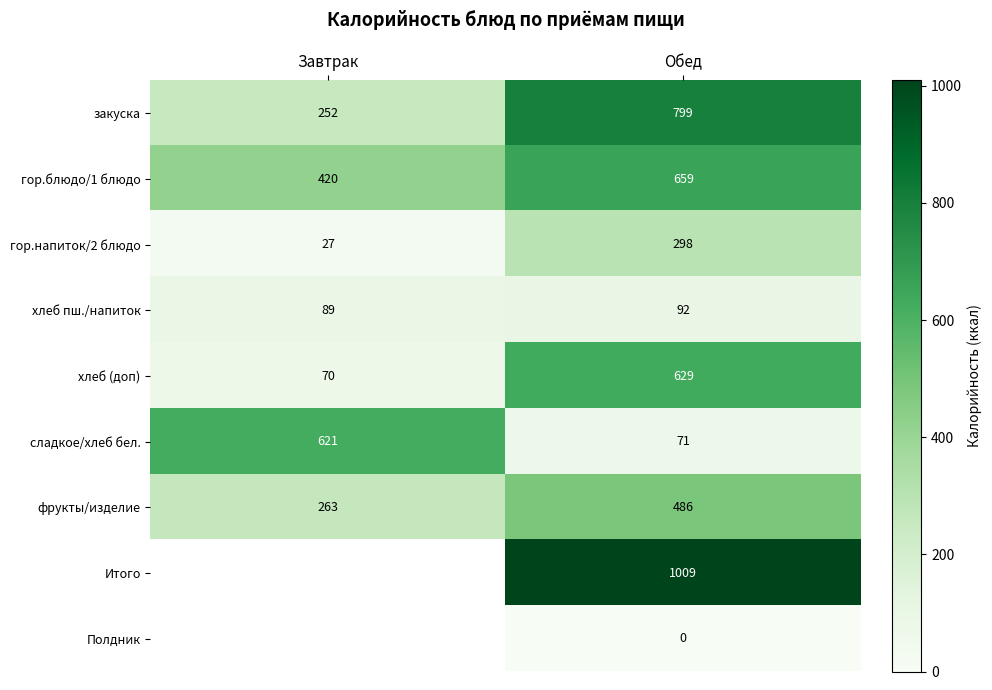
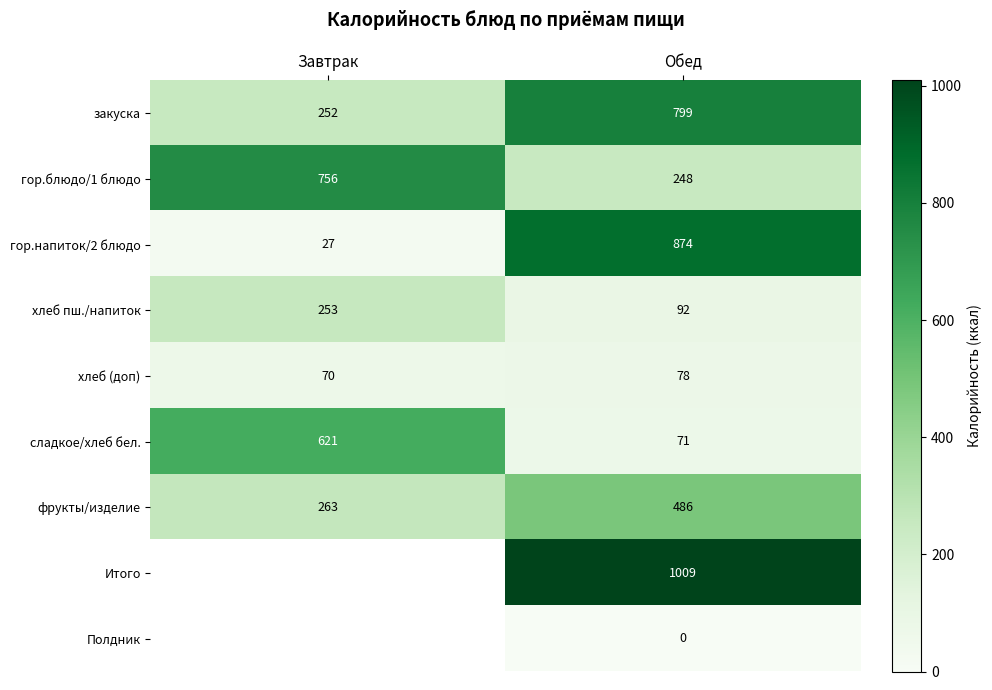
  {
    "закуска": {
      "Завтрак": 252,
      "Обед": 799
    },
    "гор.блюдо/1 блюдо": {
-     "Завтрак": 420,
-     "Обед": 659
+     "Завтрак": 756,
+     "Обед": 248
    },
    "гор.напиток/2 блюдо": {
      "Завтрак": 27,
-     "Обед": 298
+     "Обед": 874
    },
    "хлеб пш./напиток": {
-     "Завтрак": 89,
+     "Завтрак": 253,
      "Обед": 92
    },
    "хлеб (доп)": {
      "Завтрак": 70,
-     "Обед": 629
+     "Обед": 78
    },
    "сладкое/хлеб бел.": {
      "Завтрак": 621,
      "Обед": 71
    },
    "фрукты/изделие": {
      "Завтрак": 263,
      "Обед": 486
    },
    "Итого": {
      "Обед": 1009
    },
    "Полдник": {
      "Обед": 0
    }
  }
